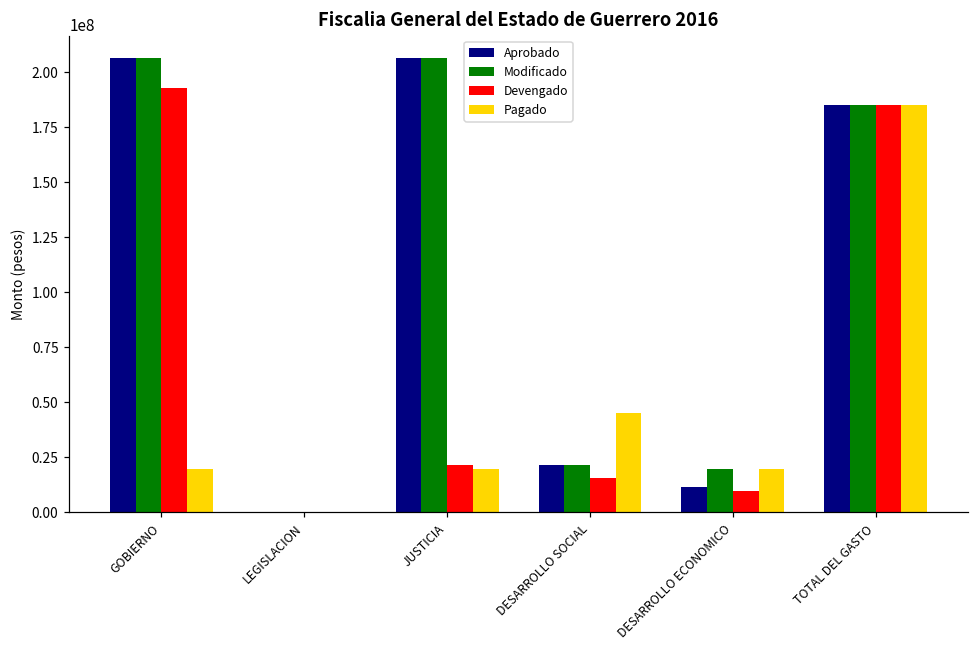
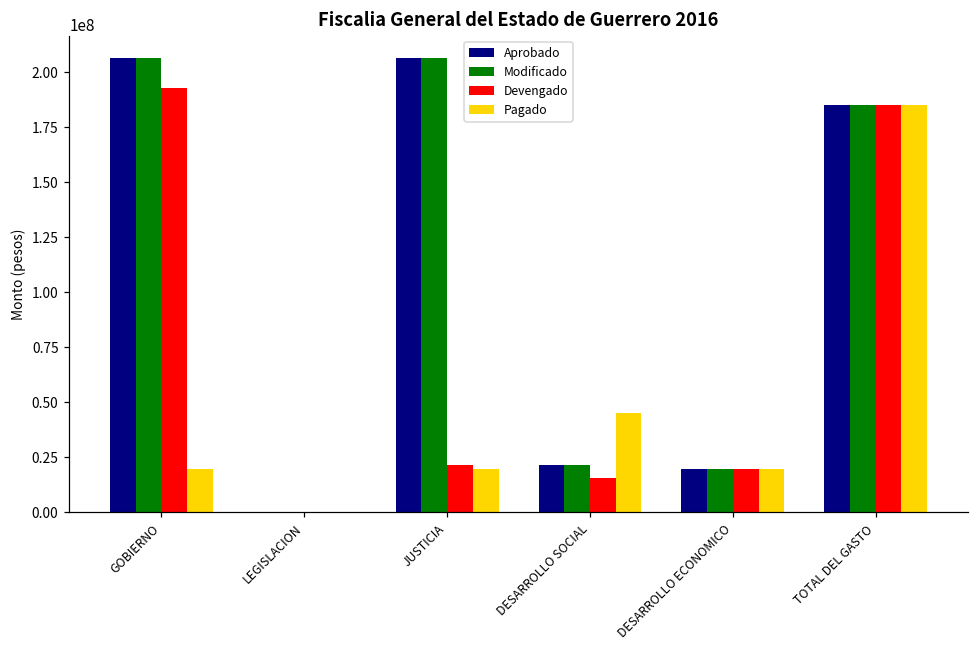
  {
    "Aprobado": {
      "GOBIERNO": 206000000,
      "LEGISLACION": 0,
      "JUSTICIA": 206000000,
      "DESARROLLO SOCIAL": 21000000,
-     "DESARROLLO ECONOMICO": 11000000,
+     "DESARROLLO ECONOMICO": 20000000,
      "TOTAL DEL GASTO": 185000000
    },
    "Modificado": {
      "GOBIERNO": 206000000,
      "LEGISLACION": 0,
      "JUSTICIA": 206000000,
      "DESARROLLO SOCIAL": 21000000,
      "DESARROLLO ECONOMICO": 20000000,
      "TOTAL DEL GASTO": 185000000
    },
    "Devengado": {
      "GOBIERNO": 193000000,
      "LEGISLACION": 0,
      "JUSTICIA": 21000000,
      "DESARROLLO SOCIAL": 16000000,
-     "DESARROLLO ECONOMICO": 10000000,
+     "DESARROLLO ECONOMICO": 20000000,
      "TOTAL DEL GASTO": 185000000
    },
    "Pagado": {
      "GOBIERNO": 20000000,
      "LEGISLACION": 0,
      "JUSTICIA": 20000000,
      "DESARROLLO SOCIAL": 45000000,
      "DESARROLLO ECONOMICO": 20000000,
      "TOTAL DEL GASTO": 185000000
    }
  }
